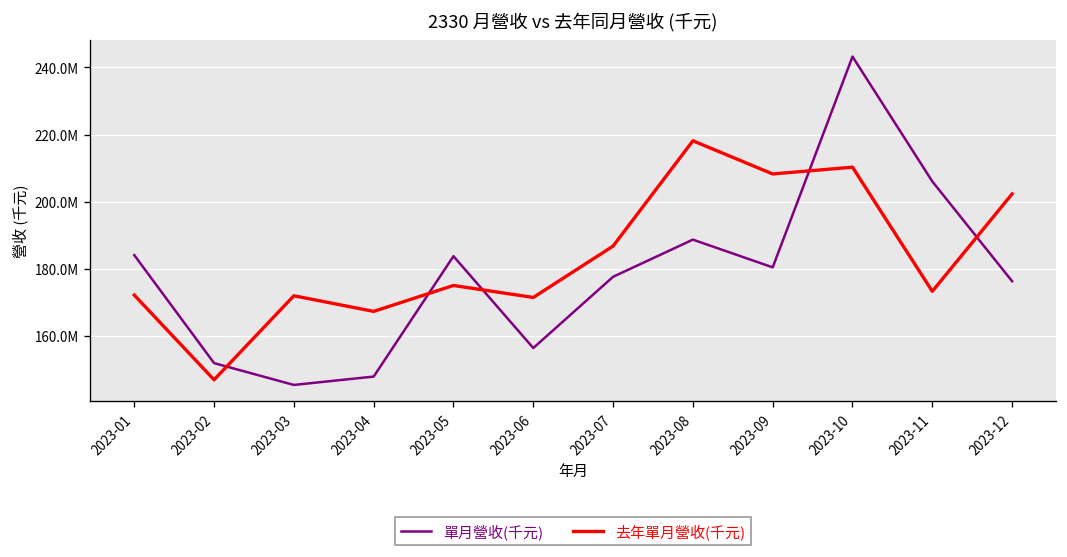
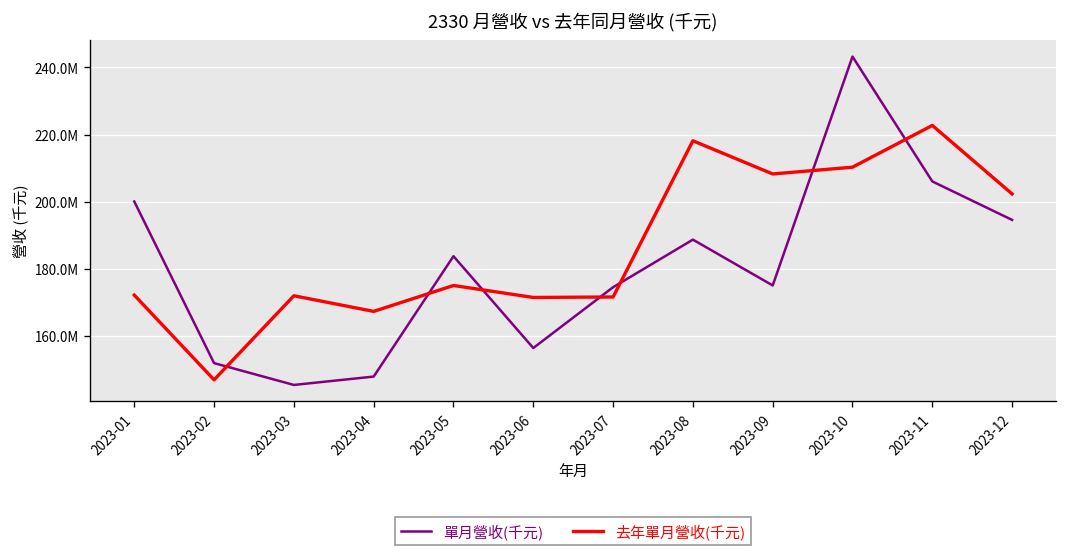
  {
    "單月營收(千元)": {
-     "2023-01": 184000000,
+     "2023-01": 200000000,
      "2023-02": 152000000,
      "2023-03": 145000000,
      "2023-04": 148000000,
      "2023-05": 184000000,
      "2023-06": 156000000,
-     "2023-07": 178000000,
+     "2023-07": 175000000,
      "2023-08": 189000000,
-     "2023-09": 180000000,
+     "2023-09": 175000000,
      "2023-10": 243000000,
      "2023-11": 206000000,
-     "2023-12": 176000000
+     "2023-12": 195000000
    },
    "去年單月營收(千元)": {
      "2023-01": 172000000,
      "2023-02": 147000000,
      "2023-03": 172000000,
      "2023-04": 167000000,
      "2023-05": 175000000,
      "2023-06": 171000000,
-     "2023-07": 187000000,
+     "2023-07": 172000000,
      "2023-08": 218000000,
      "2023-09": 208000000,
      "2023-10": 210000000,
-     "2023-11": 173000000,
+     "2023-11": 223000000,
      "2023-12": 202000000
    }
  }
